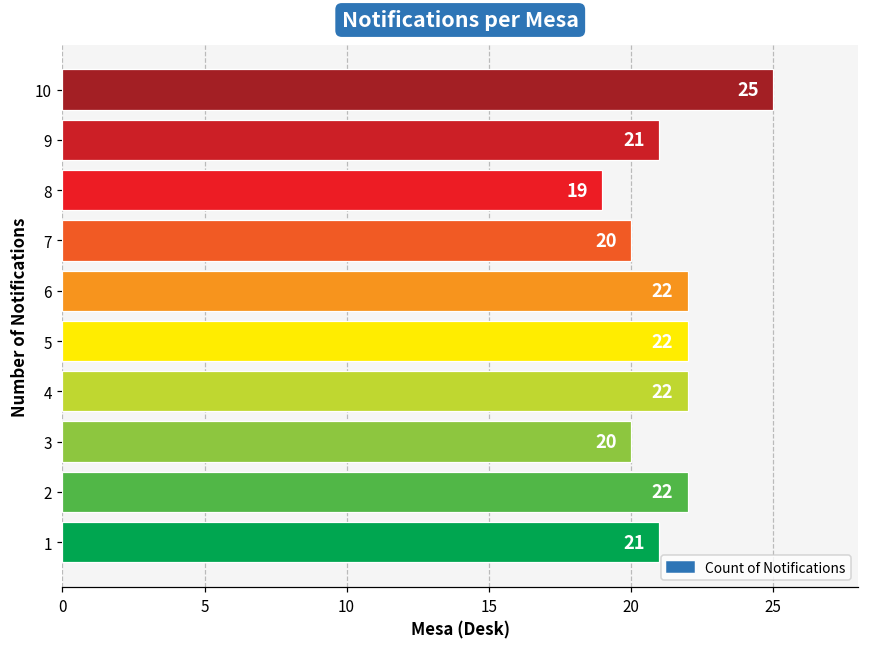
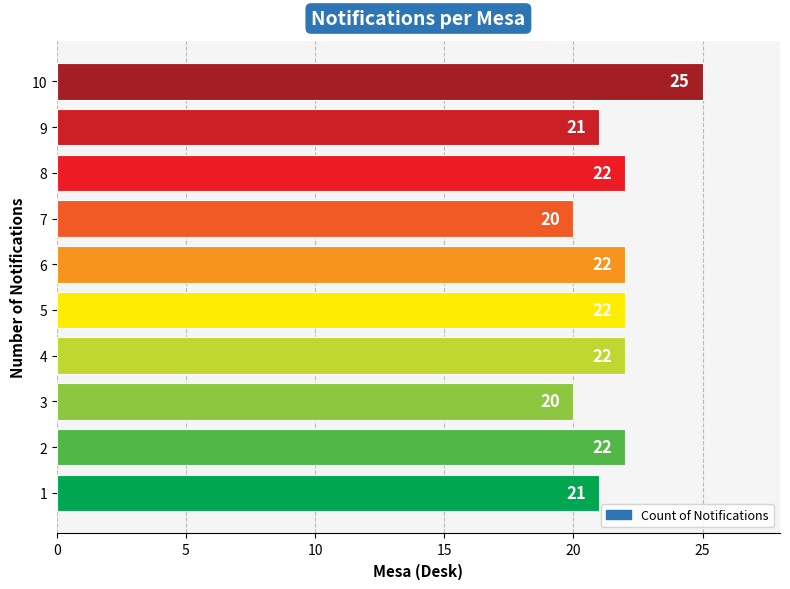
  {
    "10": 25,
    "9": 21,
-   "8": 19,
+   "8": 22,
    "7": 20,
    "6": 22,
    "5": 22,
    "4": 22,
    "3": 20,
    "2": 22,
    "1": 21
  }
